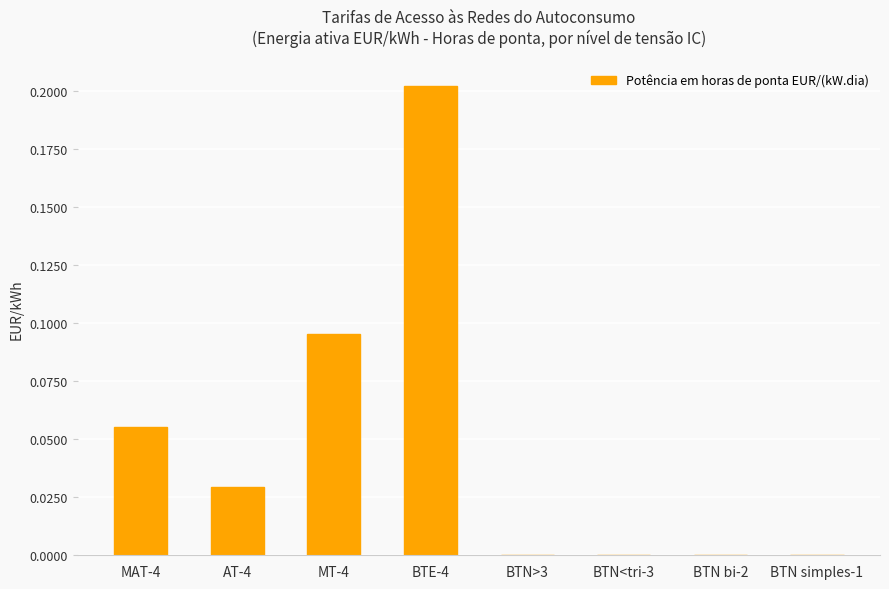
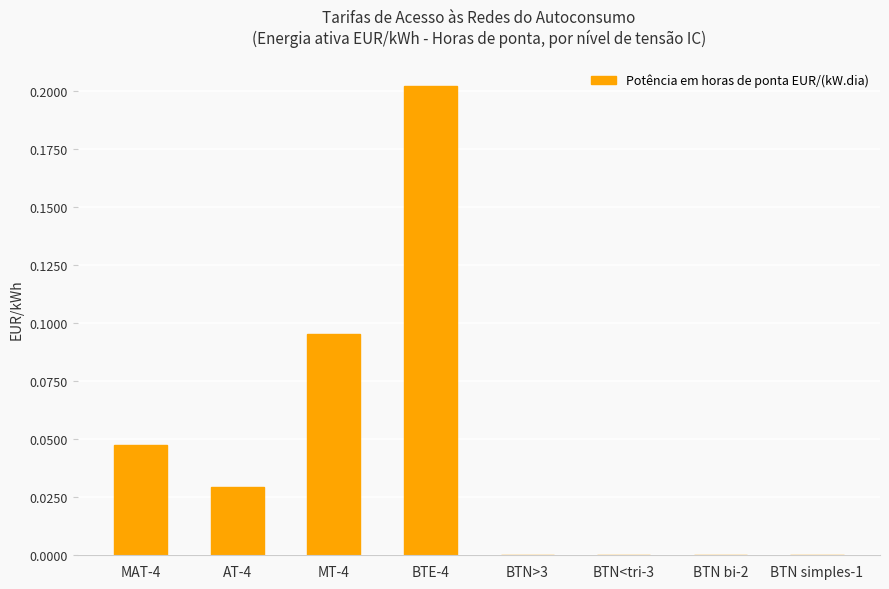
  {
-   "MAT-4": 0.055,
+   "MAT-4": 0.048,
    "AT-4": 0.030,
    "MT-4": 0.095,
    "BTE-4": 0.202,
    "BTN>3": 0.000,
    "BTN<tri-3": 0.000,
    "BTN bi-2": 0.000,
    "BTN simples-1": 0.000
  }
